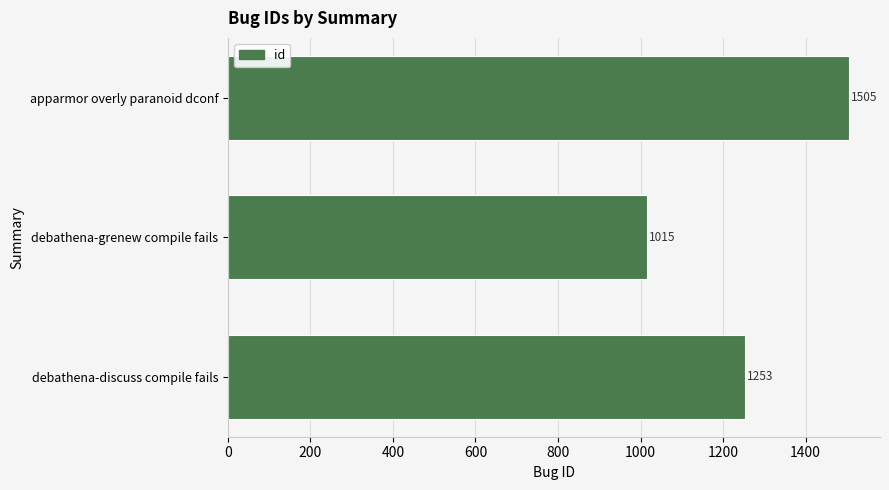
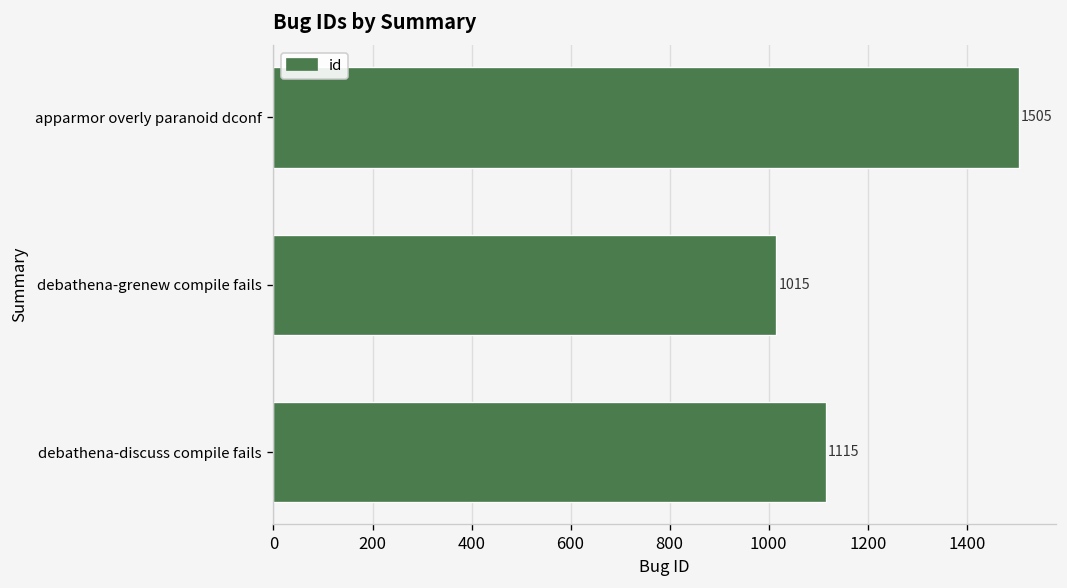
  {
    "apparmor overly paranoid dconf": 1505,
    "debathena-grenew compile fails": 1015,
-   "debathena-discuss compile fails": 1253
+   "debathena-discuss compile fails": 1115
  }
